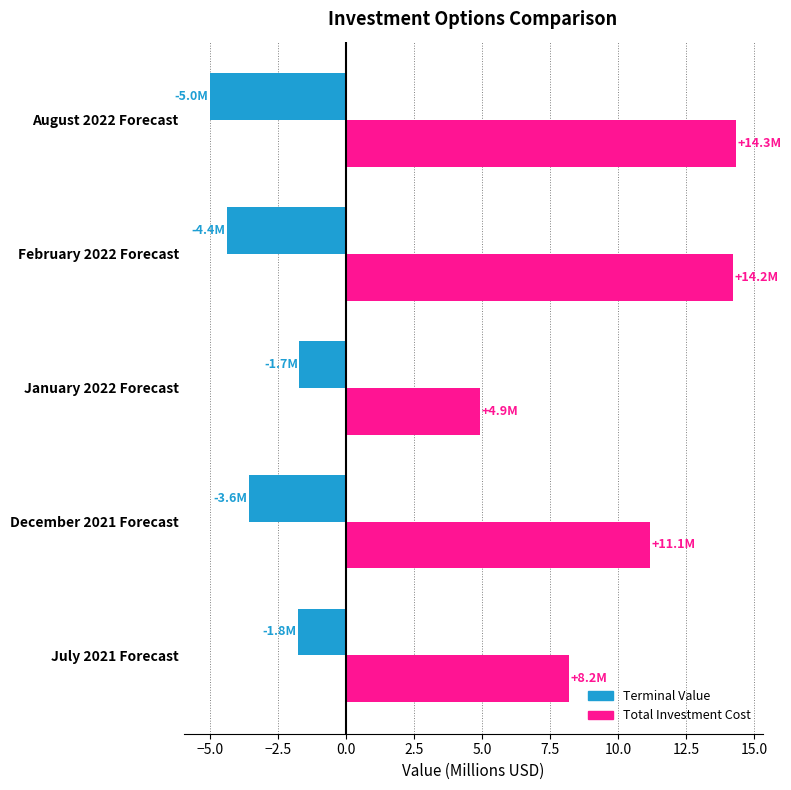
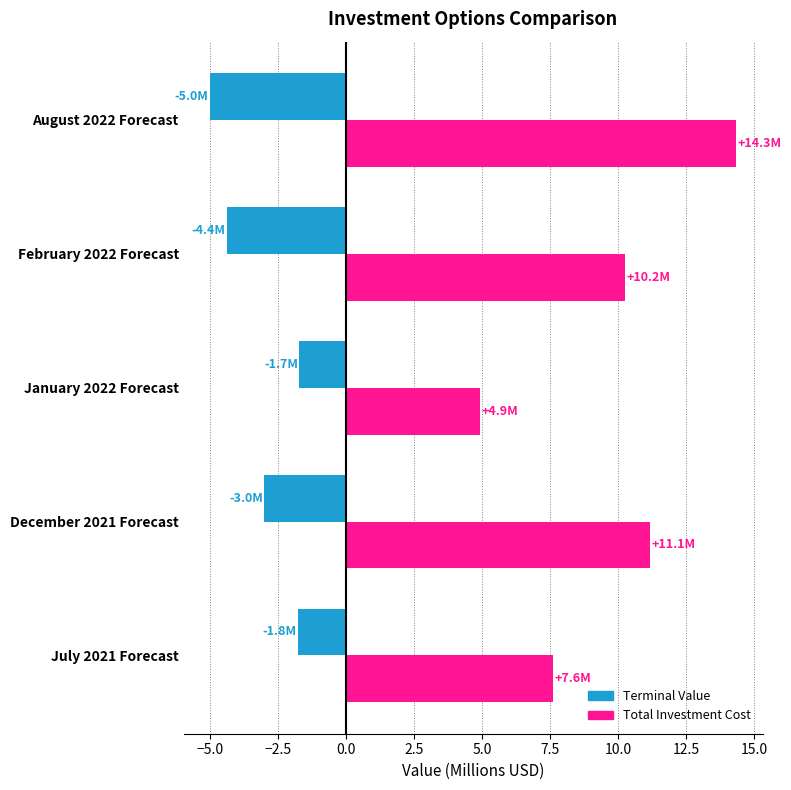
  {
    "Terminal Value": {
      "August 2022 Forecast": "-5.0M",
      "February 2022 Forecast": "-4.4M",
      "January 2022 Forecast": "-1.7M",
-     "December 2021 Forecast": "-3.6M",
+     "December 2021 Forecast": "-3.0M",
      "July 2021 Forecast": "-1.8M"
    },
    "Total Investment Cost": {
      "August 2022 Forecast": "+14.3M",
-     "February 2022 Forecast": "+14.2M",
+     "February 2022 Forecast": "+10.2M",
      "January 2022 Forecast": "+4.9M",
      "December 2021 Forecast": "+11.1M",
-     "July 2021 Forecast": "+8.2M"
+     "July 2021 Forecast": "+7.6M"
    }
  }
